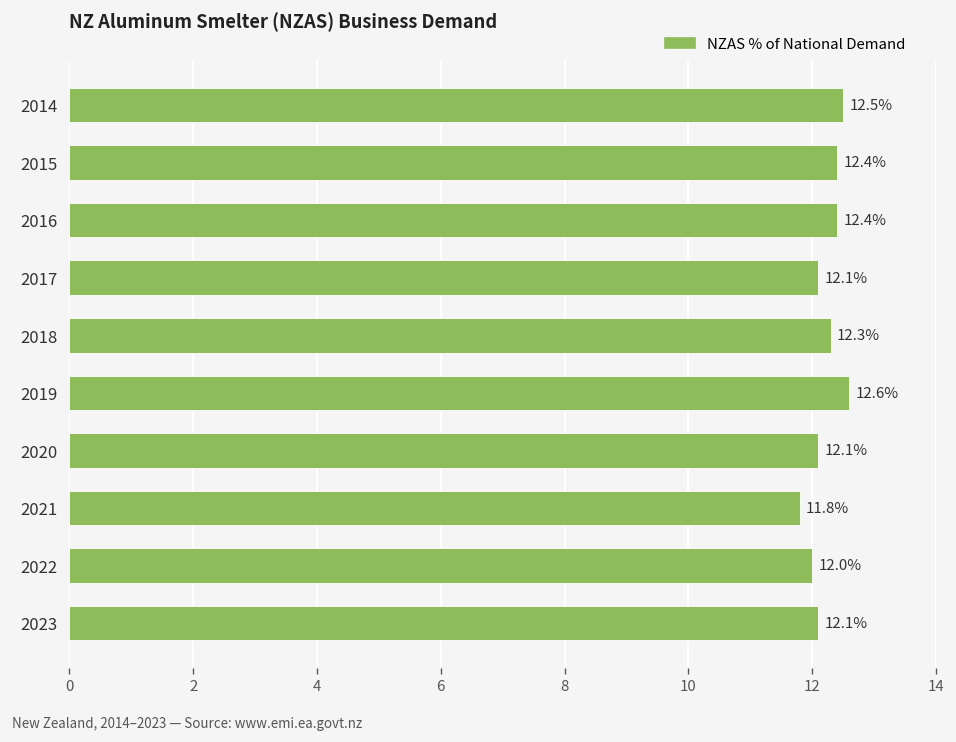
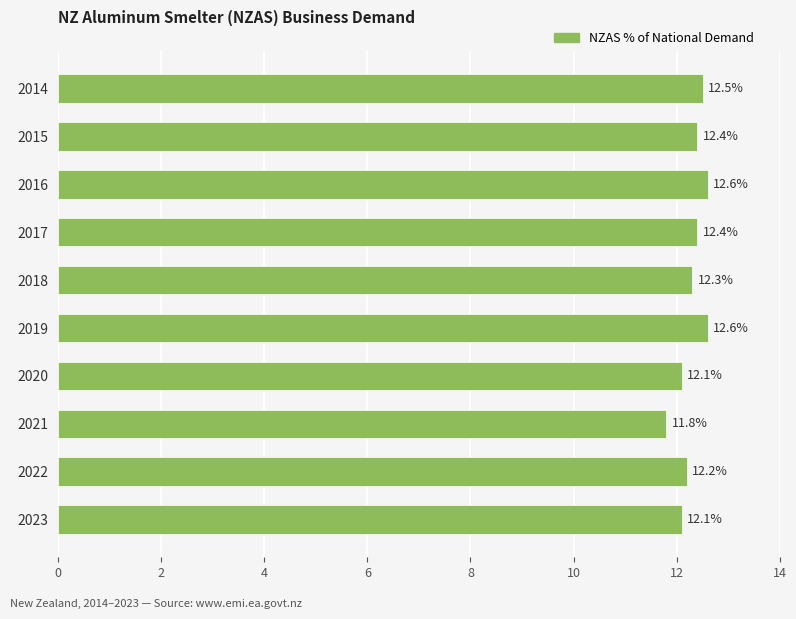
  {
    "2014": "12.5%",
    "2015": "12.4%",
-   "2016": "12.4%",
-   "2017": "12.1%",
+   "2016": "12.6%",
+   "2017": "12.4%",
    "2018": "12.3%",
    "2019": "12.6%",
    "2020": "12.1%",
    "2021": "11.8%",
-   "2022": "12.0%",
+   "2022": "12.2%",
    "2023": "12.1%"
  }
